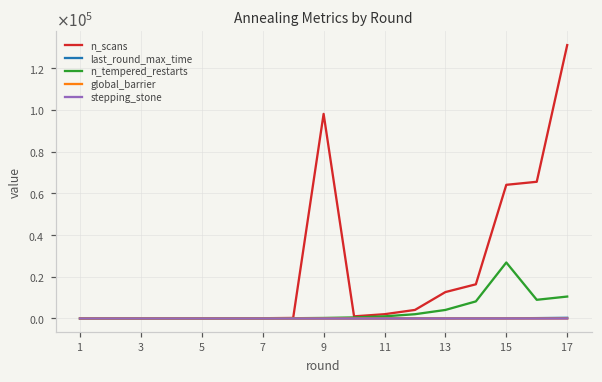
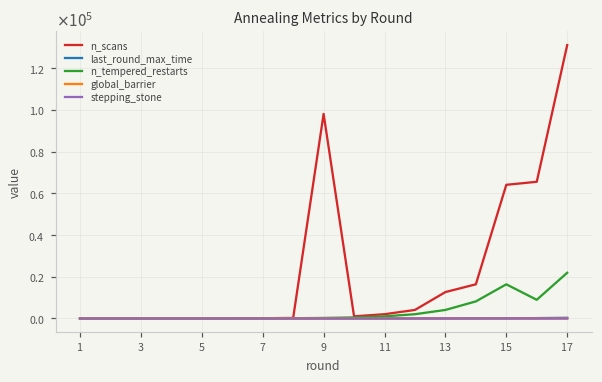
  {
    "n_scans": {
      "9": 98000,
      "13": 13000,
      "15": 64000,
      "17": 131000
    },
    "n_tempered_restarts": {
      "13": 4000,
-     "15": 27000,
-     "17": 11000
+     "15": 16000,
+     "17": 22000
    }
  }
